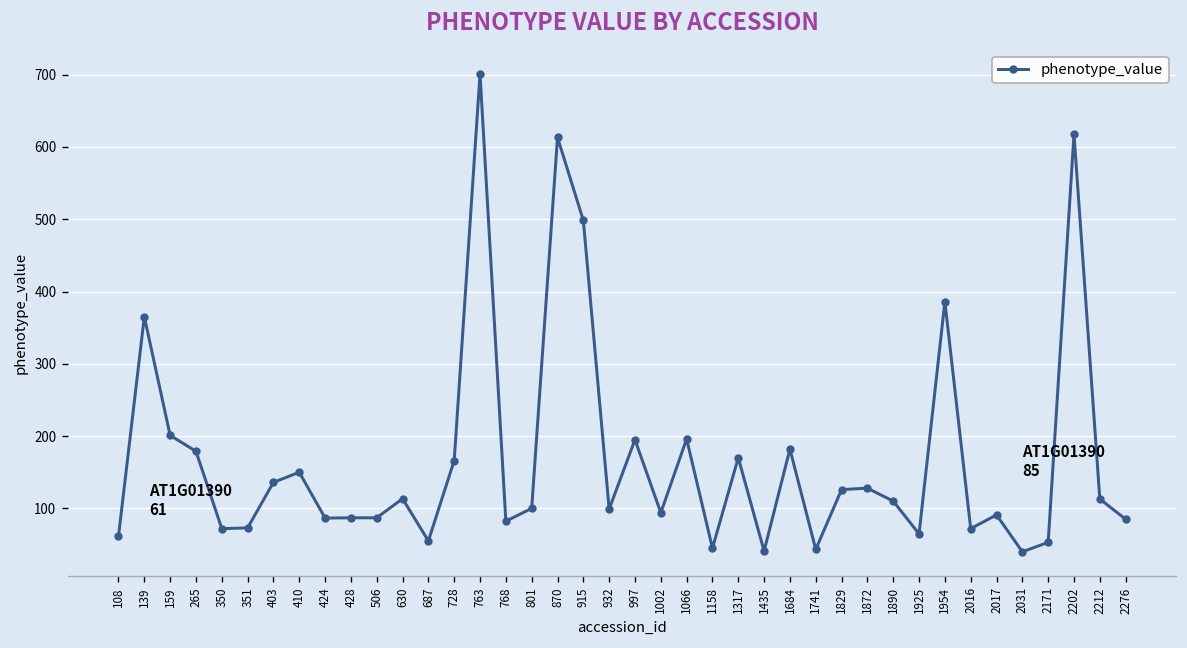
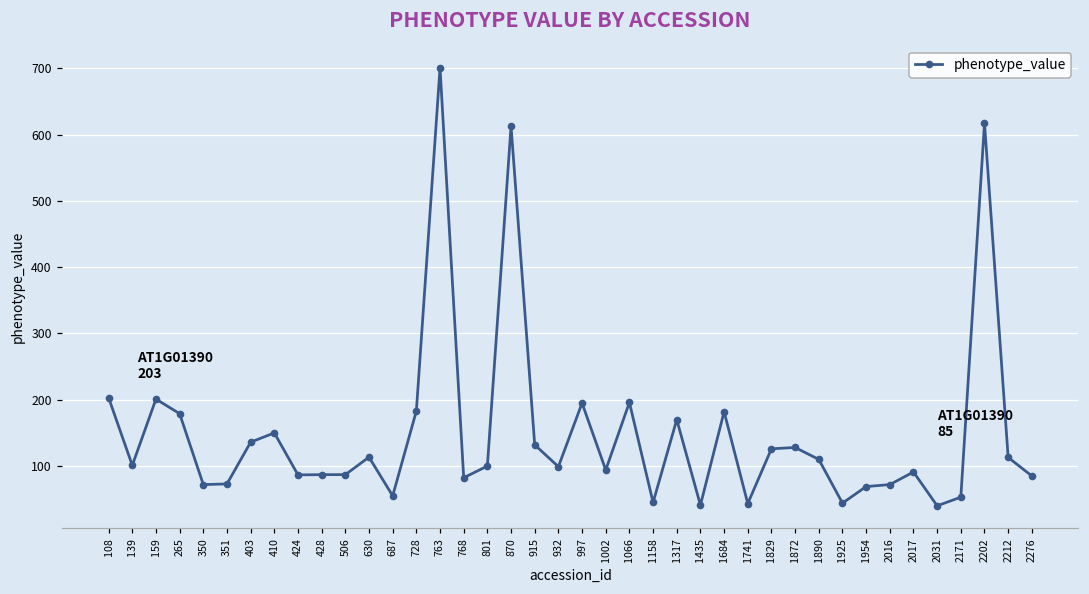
  {
-   "108": 61,
-   "139": 370,
-   "728": 170,
-   "915": 500,
-   "1925": 60,
-   "1954": 390
+   "108": 203,
+   "139": 100,
+   "728": 180,
+   "915": 130,
+   "1925": 40,
+   "1954": 70
  }
